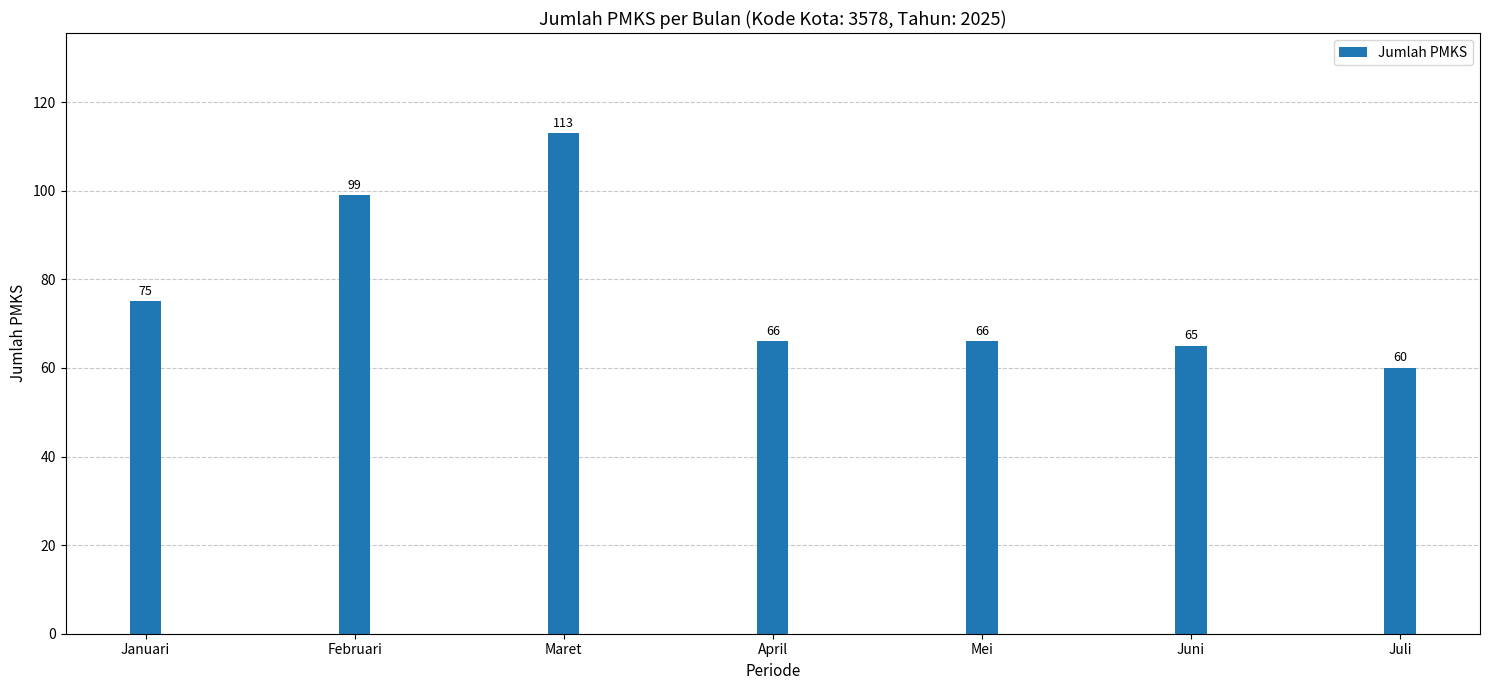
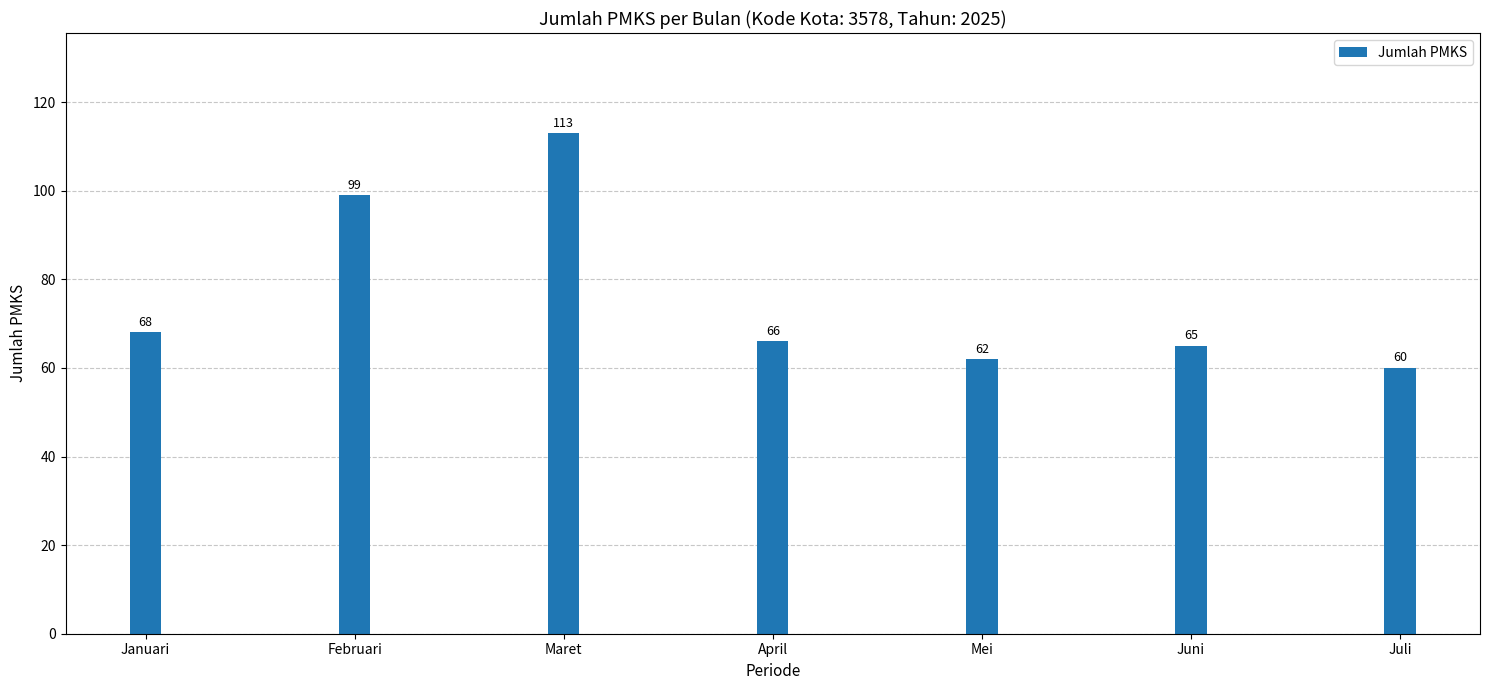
  {
-   "Januari": 75,
+   "Januari": 68,
    "Februari": 99,
    "Maret": 113,
    "April": 66,
-   "Mei": 66,
+   "Mei": 62,
    "Juni": 65,
    "Juli": 60
  }
